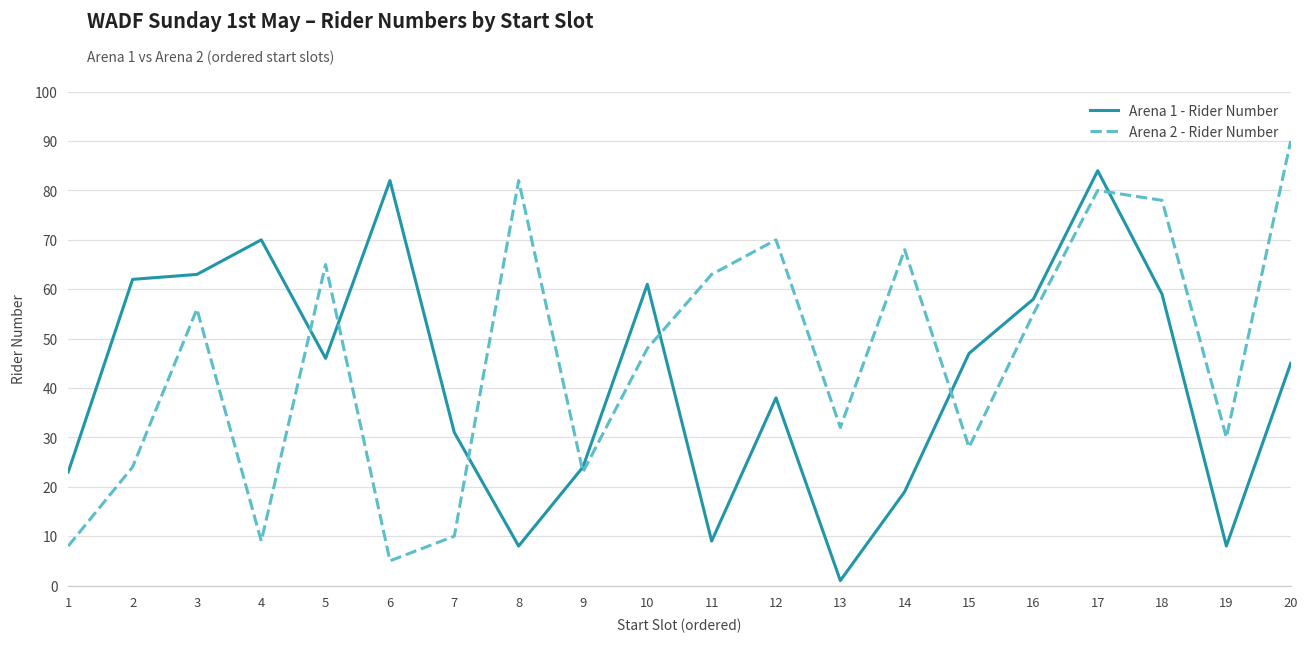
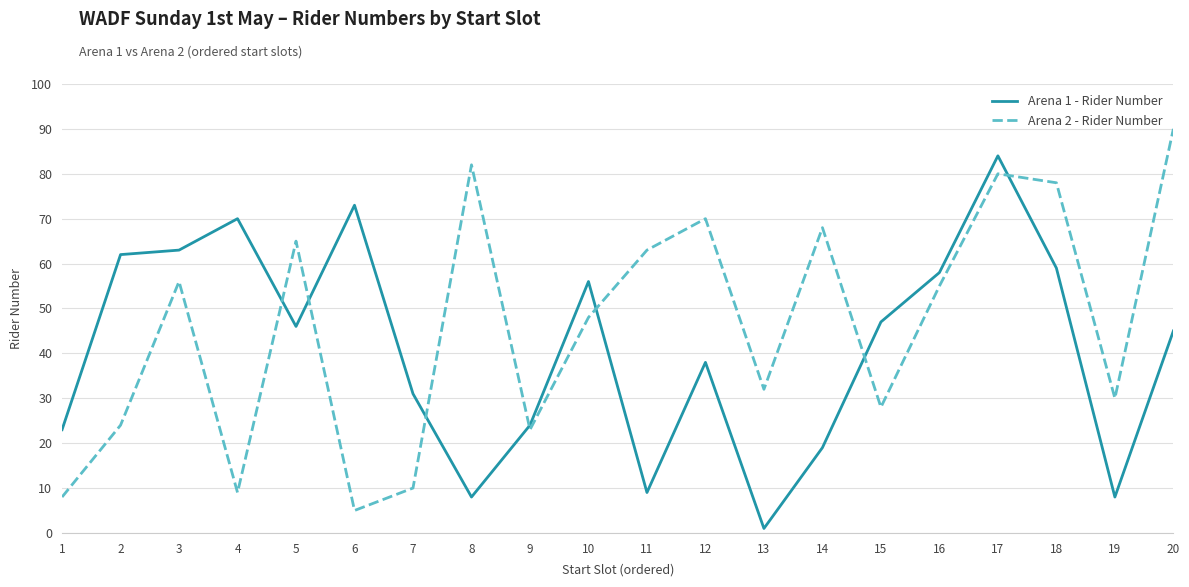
  {
    "Arena 1 - Rider Number": {
      "1": 23,
      "2": 62,
      "3": 63,
      "4": 70,
      "5": 46,
-     "6": 82,
+     "6": 73,
      "7": 31,
      "8": 8,
      "9": 24,
-     "10": 61,
+     "10": 56,
      "11": 9,
      "12": 38,
      "13": 1,
      "14": 19,
      "15": 47,
      "16": 58,
      "17": 84,
      "18": 59,
      "19": 8,
      "20": 45
    },
    "Arena 2 - Rider Number": {
      "1": 8,
      "2": 24,
      "3": 56,
      "4": 9,
      "5": 65,
      "6": 5,
      "7": 10,
      "8": 82,
      "9": 23,
      "10": 48,
      "11": 63,
      "12": 70,
      "13": 32,
      "14": 68,
      "15": 28,
      "16": 55,
      "17": 80,
      "18": 78,
      "19": 30,
      "20": 90
    }
  }
